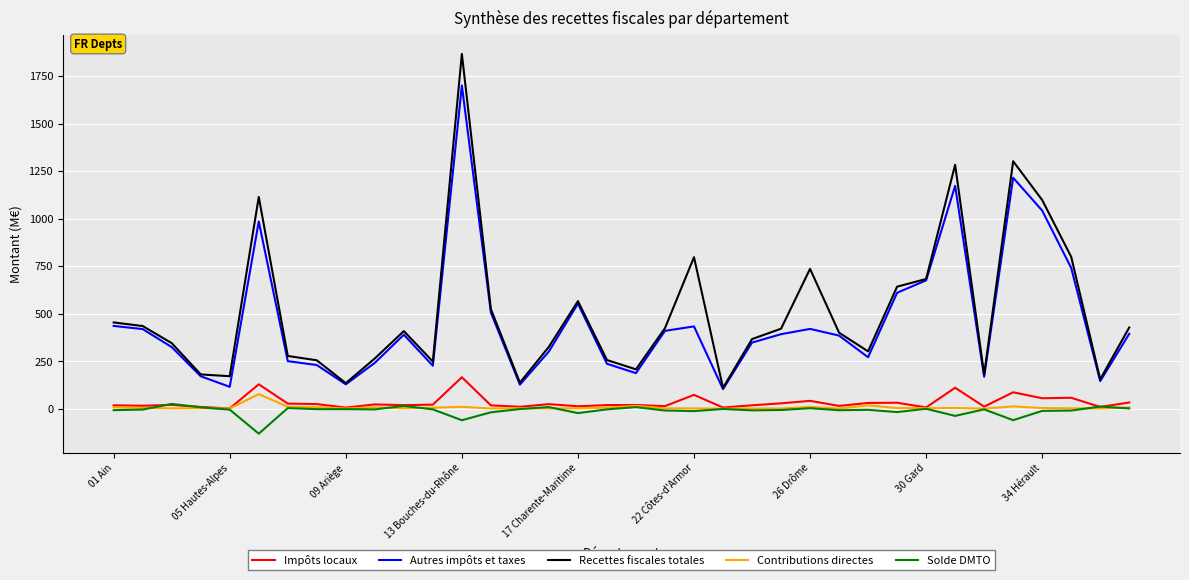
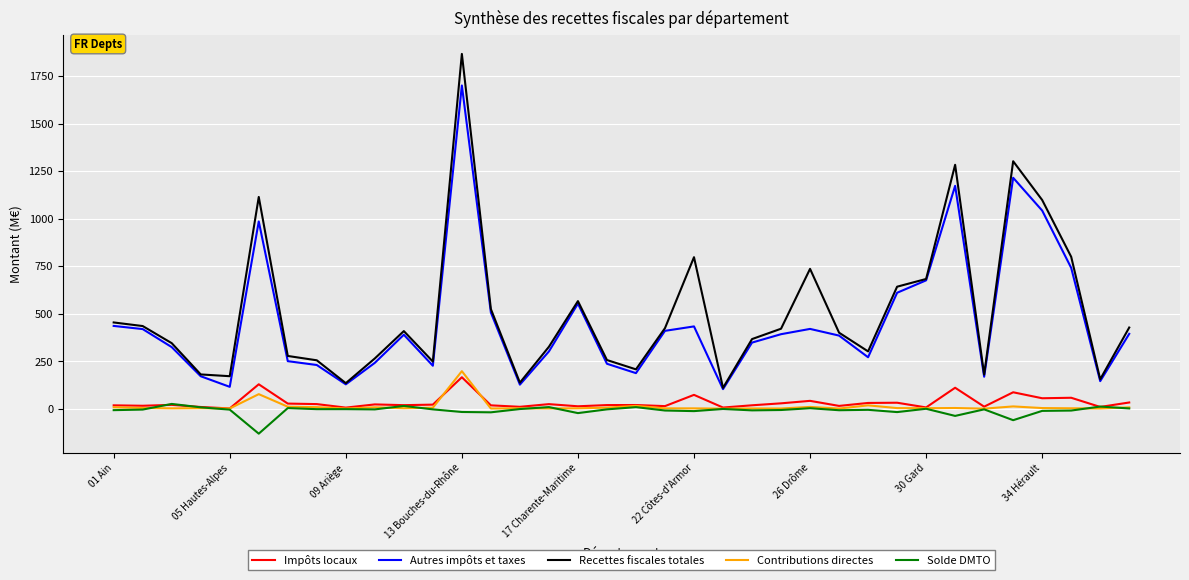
  {
    "Impôts locaux": {
      "13 Bouches-du-Rhône": 170,
      "22 Côtes-d'Armor": 70,
      "26 Drôme": 40,
      "34 Hérault": 60
    },
    "Autres impôts et taxes": {
      "01 Ain": 440,
      "05 Hautes-Alpes": 120,
      "13 Bouches-du-Rhône": 1700,
      "22 Côtes-d'Armor": 430,
      "26 Drôme": 420,
      "34 Hérault": 1040
    },
    "Recettes fiscales totales": {
      "01 Ain": 450,
      "05 Hautes-Alpes": 170,
      "13 Bouches-du-Rhône": 1870,
      "22 Côtes-d'Armor": 800,
      "26 Drôme": 740,
      "34 Hérault": 1100
    },
    "Contributions directes": {
-     "13 Bouches-du-Rhône": 10,
+     "13 Bouches-du-Rhône": 200,
      "22 Côtes-d'Armor": 0,
      "34 Hérault": 0
    },
    "Solde DMTO": {
      "01 Ain": -10,
-     "13 Bouches-du-Rhône": -60,
+     "13 Bouches-du-Rhône": -20,
      "17 Charente-Maritime": -20,
      "22 Côtes-d'Armor": -10,
      "34 Hérault": -10
    }
  }
